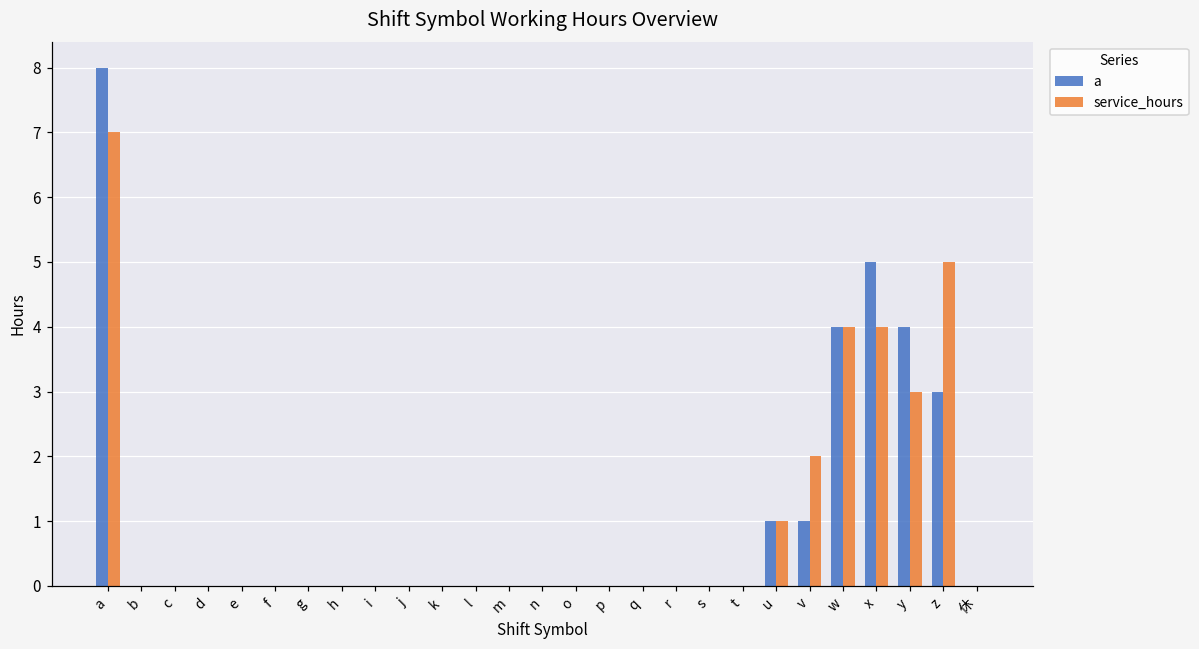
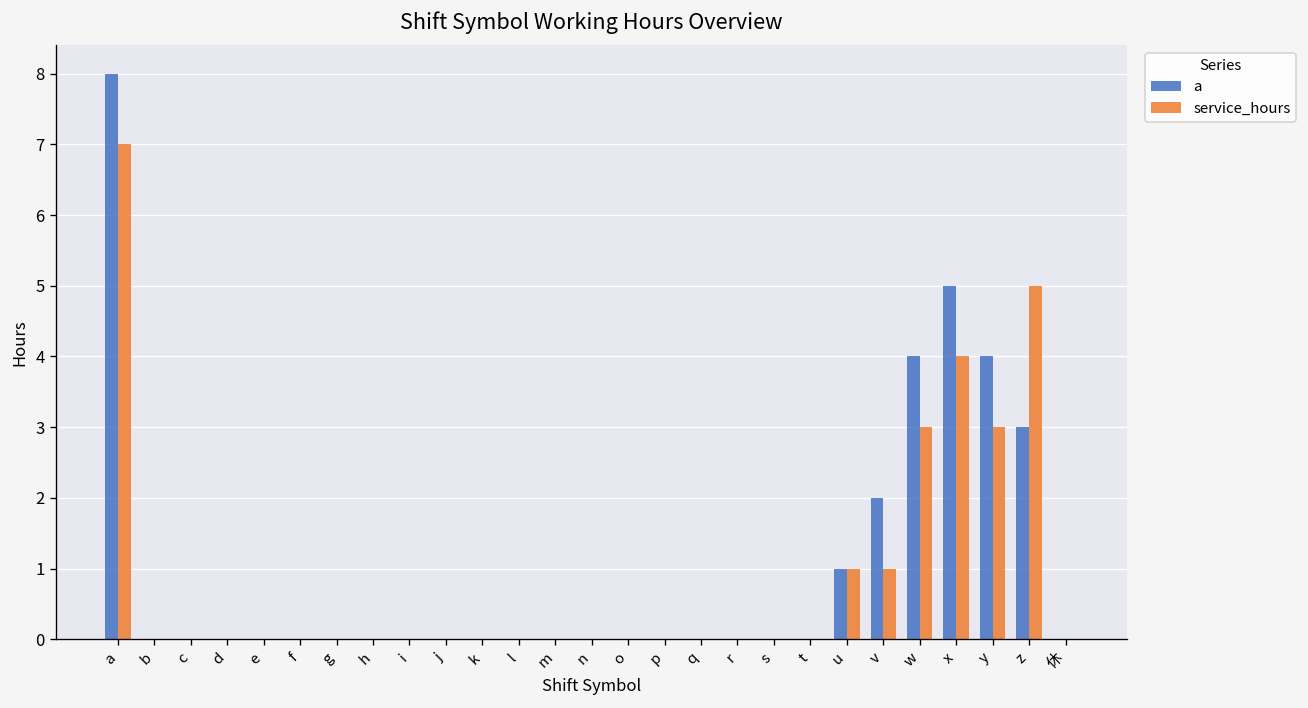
  {
    "a": {
      "a": 8,
      "b": 0,
      "c": 0,
      "d": 0,
      "e": 0,
      "f": 0,
      "g": 0,
      "h": 0,
      "i": 0,
      "j": 0,
      "k": 0,
      "l": 0,
      "m": 0,
      "n": 0,
      "o": 0,
      "p": 0,
      "q": 0,
      "r": 0,
      "s": 0,
      "t": 0,
      "u": 1,
-     "v": 1,
+     "v": 2,
      "w": 4,
      "x": 5,
      "y": 4,
      "z": 3,
      "休": 0
    },
    "service_hours": {
      "a": 7,
      "b": 0,
      "c": 0,
      "d": 0,
      "e": 0,
      "f": 0,
      "g": 0,
      "h": 0,
      "i": 0,
      "j": 0,
      "k": 0,
      "l": 0,
      "m": 0,
      "n": 0,
      "o": 0,
      "p": 0,
      "q": 0,
      "r": 0,
      "s": 0,
      "t": 0,
      "u": 1,
-     "v": 2,
-     "w": 4,
+     "v": 1,
+     "w": 3,
      "x": 4,
      "y": 3,
      "z": 5,
      "休": 0
    }
  }
